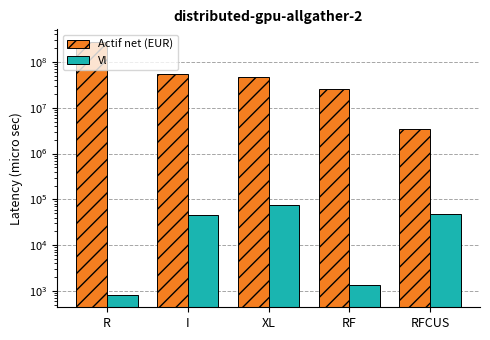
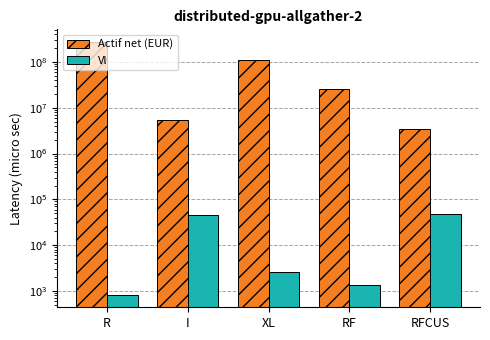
  {
    "Actif net (EUR)": {
-     "I": 50000000,
-     "XL": 50000000,
+     "I": 5000000,
+     "XL": 110000000,
      "RF": 30000000,
      "RFCUS": 4000000
    },
    "Vl": {
      "R": 800,
      "I": 50000,
-     "XL": 80000,
+     "XL": 3000,
      "RF": 1300,
      "RFCUS": 50000
    }
  }
